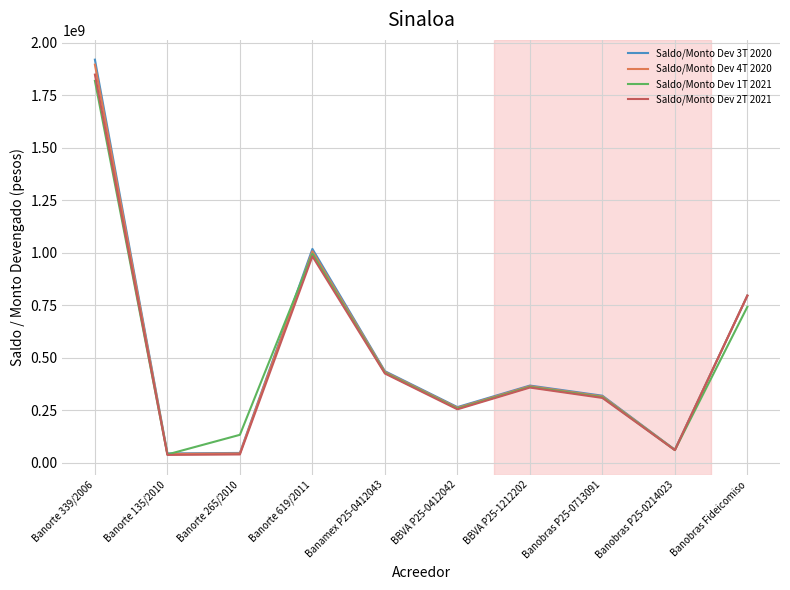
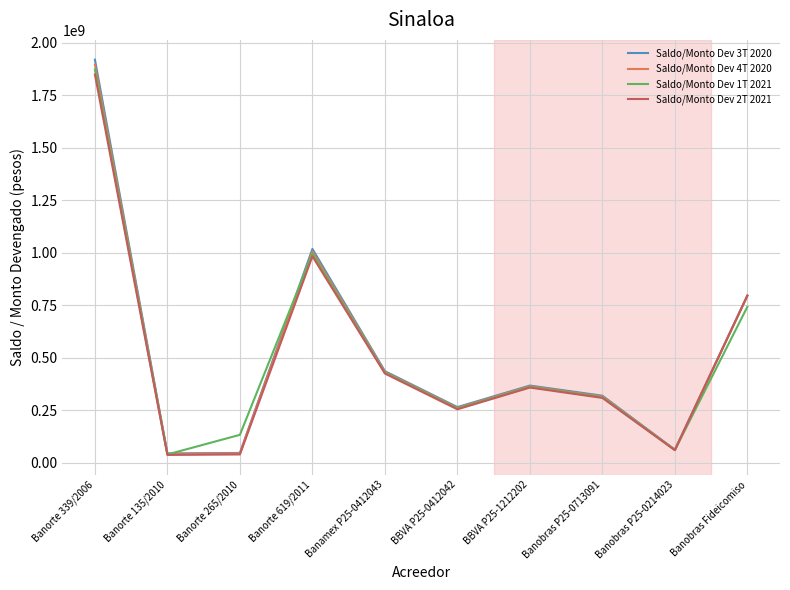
  {
    "Saldo/Monto Dev 3T 2020": {
      "Banorte 339/2006": 1920000000
    },
    "Saldo/Monto Dev 1T 2021": {
-     "Banorte 339/2006": 1820000000,
+     "Banorte 339/2006": 1870000000,
      "Banorte 265/2010": 130000000,
      "Banobras Fideicomiso": 740000000
    }
  }
